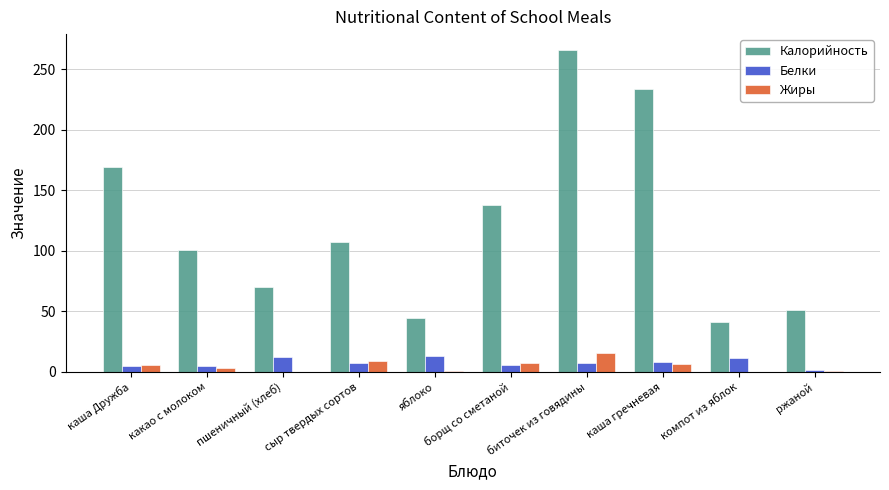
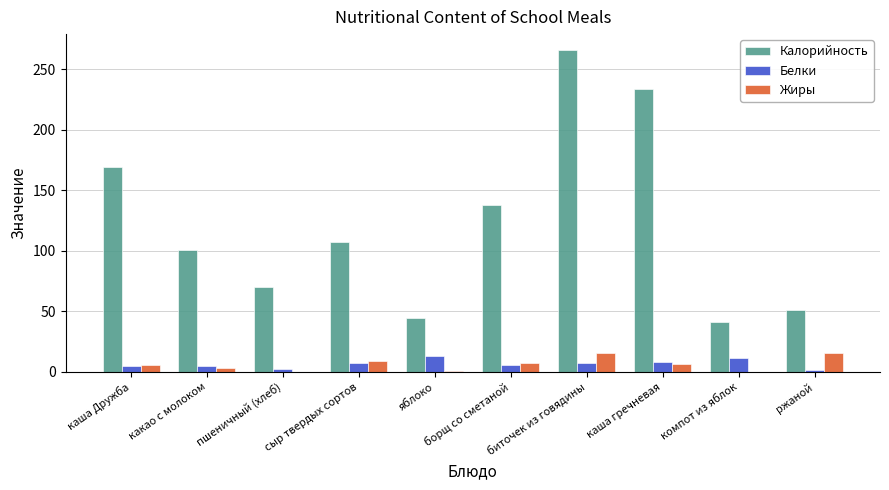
  {
    "Калорийность": {
      "каша Дружба": 169,
      "какао с молоком": 100,
      "пшеничный (хлеб)": 70,
      "сыр твердых сортов": 108,
      "яблоко": 44,
      "борщ со сметаной": 138,
      "биточек из говядины": 266,
      "каша гречневая": 234,
      "компот из яблок": 42,
      "ржаной": 51
    },
    "Белки": {
      "каша Дружба": 5,
      "какао с молоком": 5,
-     "пшеничный (хлеб)": 12,
+     "пшеничный (хлеб)": 2,
      "сыр твердых сортов": 7,
      "яблоко": 13,
      "борщ со сметаной": 6,
      "биточек из говядины": 7,
      "каша гречневая": 8,
      "компот из яблок": 11
    },
    "Жиры": {
      "каша Дружба": 6,
      "какао с молоком": 4,
      "сыр твердых сортов": 9,
      "борщ со сметаной": 7,
      "биточек из говядины": 16,
      "каша гречневая": 6,
-     "ржаной": 0
+     "ржаной": 16
    }
  }
